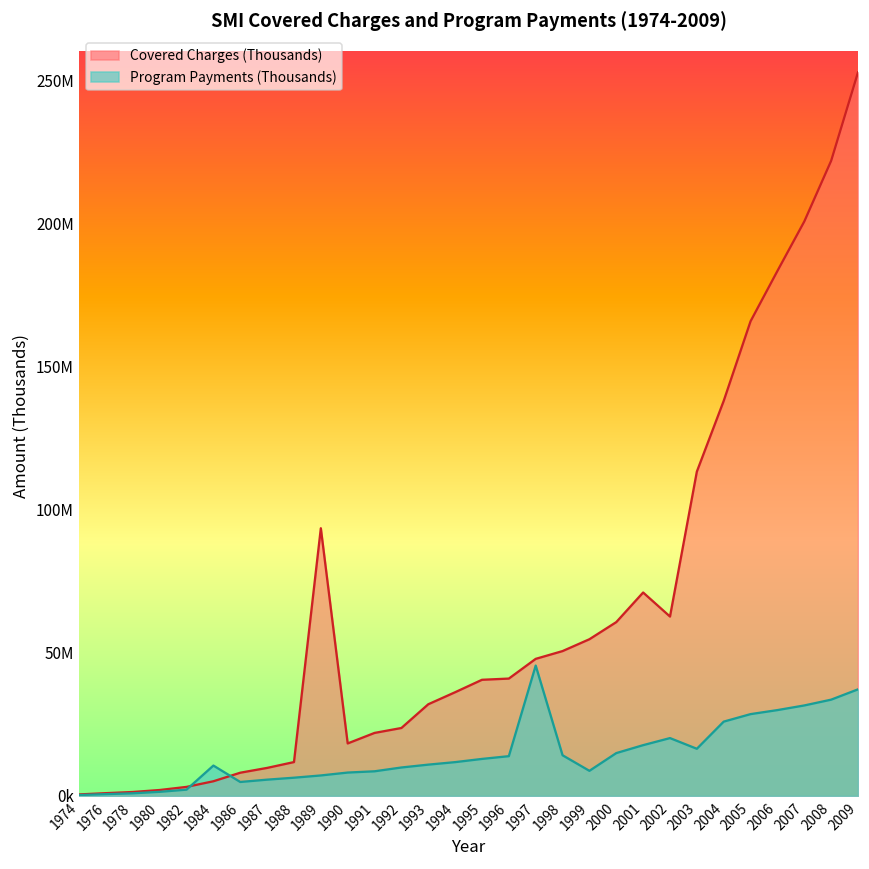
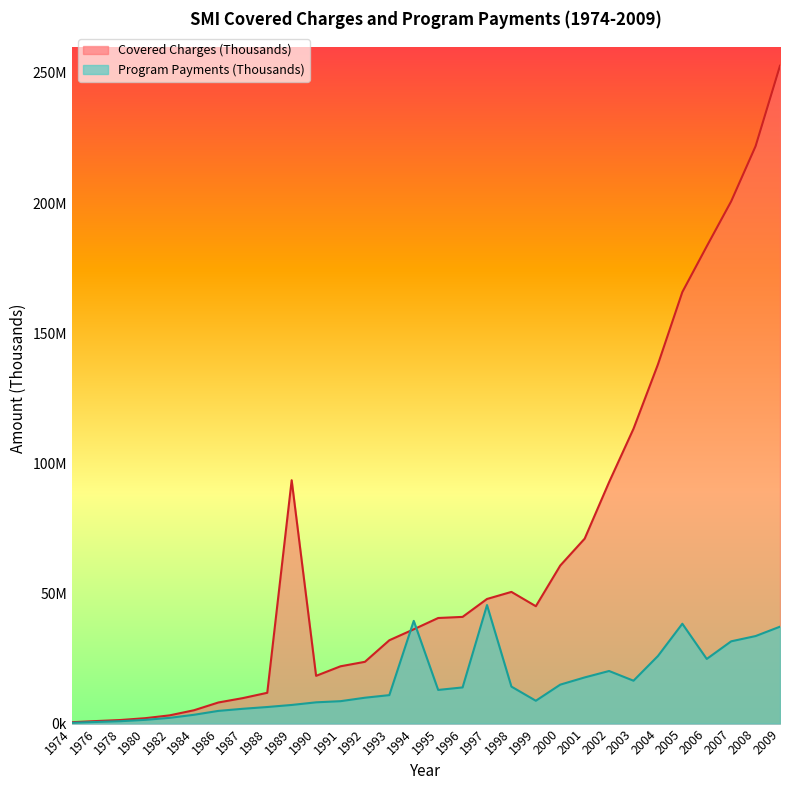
  {
    "Covered Charges (Thousands)": {
      "1984": 5000000,
      "1986": 8000000,
      "1987": 10000000,
      "1988": 12000000,
      "1989": 94000000,
      "1990": 18000000,
      "1991": 22000000,
      "1992": 24000000,
      "1993": 32000000,
      "1994": 36000000,
      "1995": 41000000,
      "1996": 41000000,
      "1997": 48000000,
      "1998": 51000000,
-     "1999": 55000000,
+     "1999": 45000000,
      "2000": 61000000,
      "2001": 71000000,
-     "2002": 63000000,
+     "2002": 93000000,
      "2003": 113000000,
      "2004": 138000000,
      "2005": 166000000,
      "2006": 183000000,
      "2007": 201000000,
      "2008": 222000000,
      "2009": 253000000
    },
    "Program Payments (Thousands)": {
-     "1984": 11000000,
+     "1984": 3000000,
      "1986": 5000000,
      "1987": 6000000,
      "1988": 6000000,
      "1989": 7000000,
      "1990": 8000000,
      "1991": 9000000,
      "1992": 10000000,
      "1993": 11000000,
-     "1994": 12000000,
+     "1994": 39000000,
      "1995": 13000000,
      "1996": 14000000,
      "1997": 46000000,
      "1998": 14000000,
      "1999": 9000000,
      "2000": 15000000,
      "2001": 18000000,
      "2002": 20000000,
      "2003": 16000000,
      "2004": 26000000,
-     "2005": 29000000,
-     "2006": 30000000,
+     "2005": 38000000,
+     "2006": 25000000,
      "2007": 32000000,
      "2008": 34000000,
      "2009": 37000000
    }
  }
